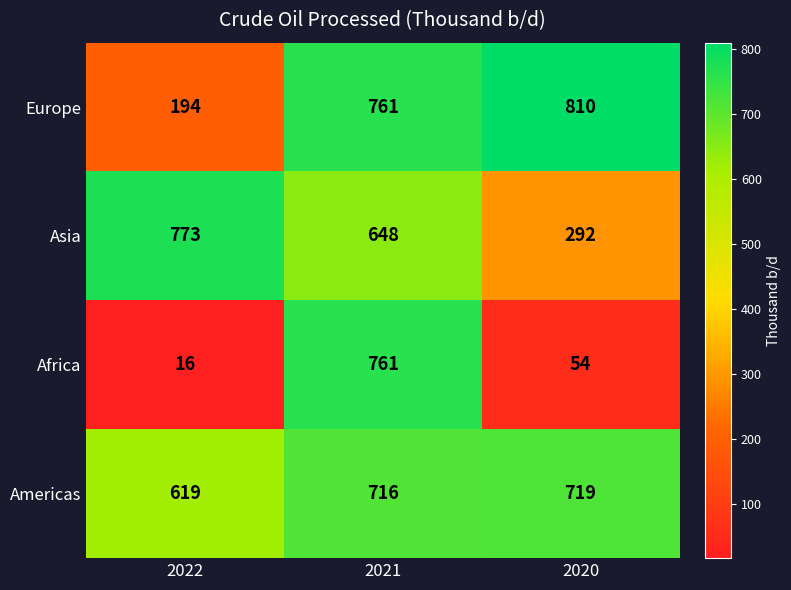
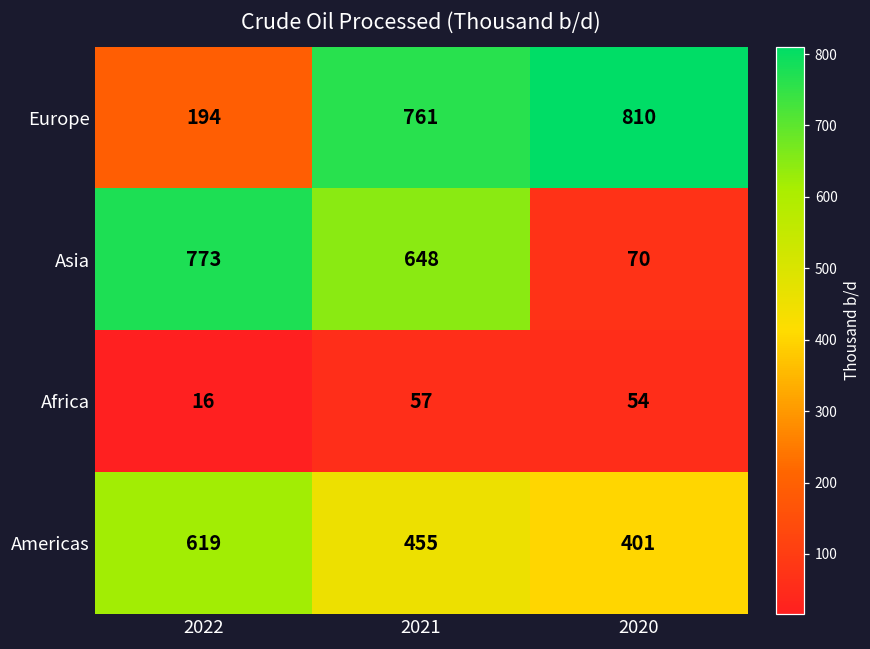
  {
    "Europe": {
      "2022": 194,
      "2021": 761,
      "2020": 810
    },
    "Asia": {
      "2022": 773,
      "2021": 648,
-     "2020": 292
+     "2020": 70
    },
    "Africa": {
      "2022": 16,
-     "2021": 761,
+     "2021": 57,
      "2020": 54
    },
    "Americas": {
      "2022": 619,
-     "2021": 716,
-     "2020": 719
+     "2021": 455,
+     "2020": 401
    }
  }
